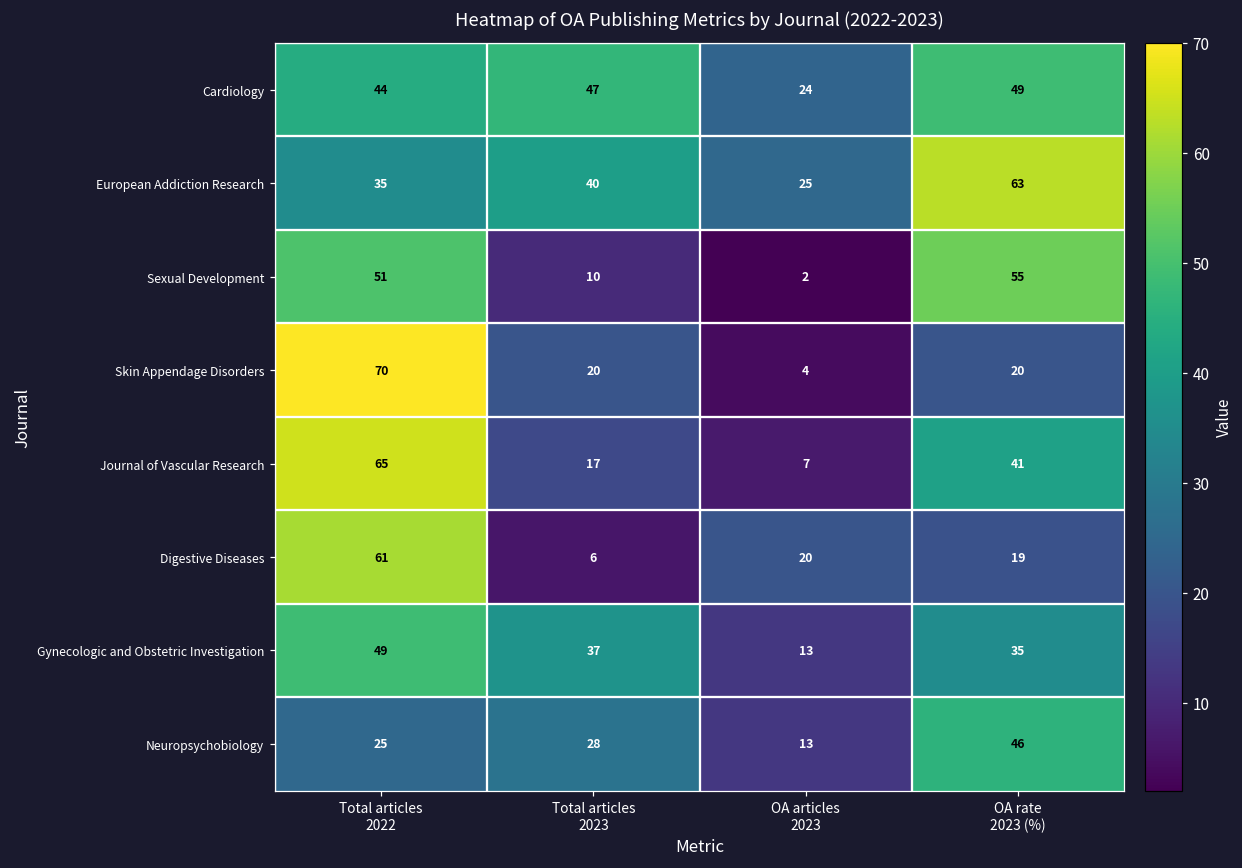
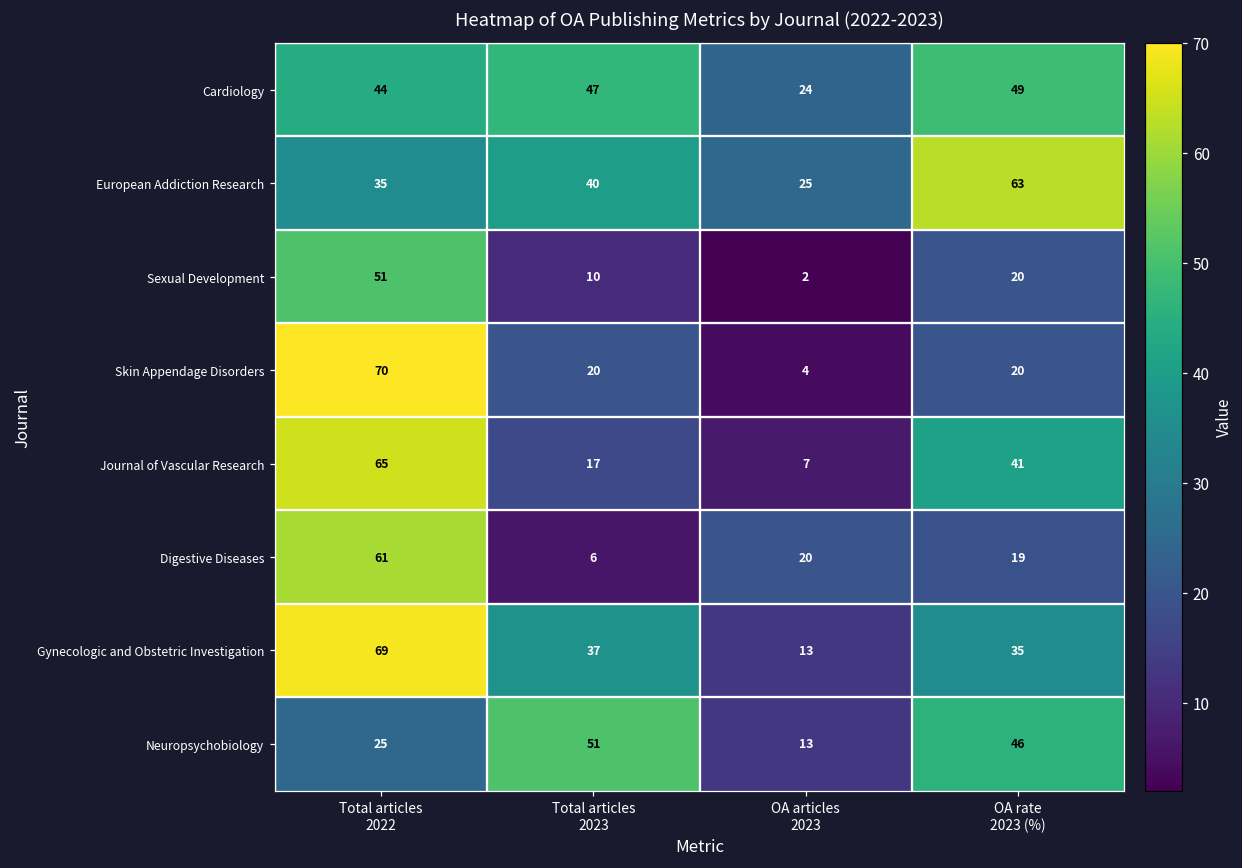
  {
    "Cardiology": {
      "Total articles 2022": 44,
      "Total articles 2023": 47,
      "OA articles 2023": 24,
      "OA rate 2023 (%)": 49
    },
    "European Addiction Research": {
      "Total articles 2022": 35,
      "Total articles 2023": 40,
      "OA articles 2023": 25,
      "OA rate 2023 (%)": 63
    },
    "Sexual Development": {
      "Total articles 2022": 51,
      "Total articles 2023": 10,
      "OA articles 2023": 2,
-     "OA rate 2023 (%)": 55
+     "OA rate 2023 (%)": 20
    },
    "Skin Appendage Disorders": {
      "Total articles 2022": 70,
      "Total articles 2023": 20,
      "OA articles 2023": 4,
      "OA rate 2023 (%)": 20
    },
    "Journal of Vascular Research": {
      "Total articles 2022": 65,
      "Total articles 2023": 17,
      "OA articles 2023": 7,
      "OA rate 2023 (%)": 41
    },
    "Digestive Diseases": {
      "Total articles 2022": 61,
      "Total articles 2023": 6,
      "OA articles 2023": 20,
      "OA rate 2023 (%)": 19
    },
    "Gynecologic and Obstetric Investigation": {
-     "Total articles 2022": 49,
+     "Total articles 2022": 69,
      "Total articles 2023": 37,
      "OA articles 2023": 13,
      "OA rate 2023 (%)": 35
    },
    "Neuropsychobiology": {
      "Total articles 2022": 25,
-     "Total articles 2023": 28,
+     "Total articles 2023": 51,
      "OA articles 2023": 13,
      "OA rate 2023 (%)": 46
    }
  }
